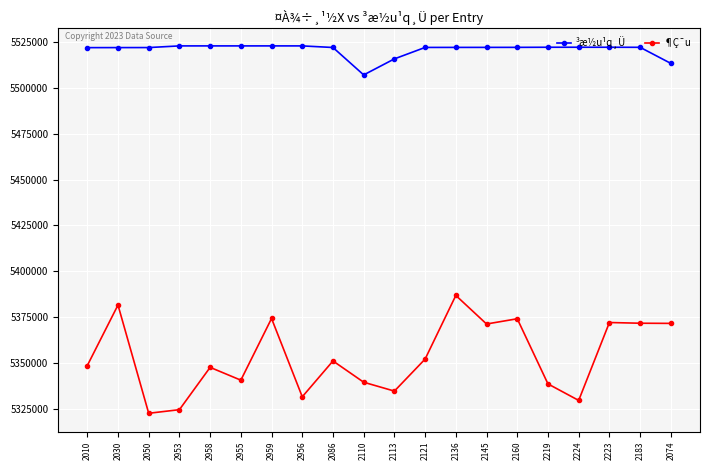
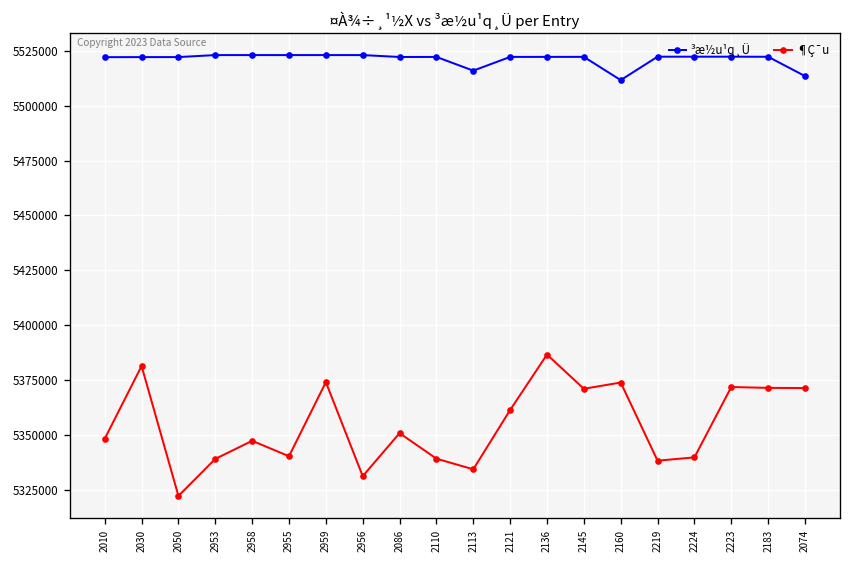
  {
    "³æ½u¹q¸Ü": {
      "2953": 5523000,
      "2958": 5523000,
      "2955": 5523000,
      "2959": 5523000,
      "2956": 5523000,
      "2086": 5522000,
-     "2110": 5507000,
+     "2110": 5522000,
      "2113": 5516000,
      "2121": 5522000,
      "2136": 5522000,
      "2145": 5522000,
-     "2160": 5522000,
+     "2160": 5512000,
      "2219": 5522000,
      "2224": 5522000,
      "2223": 5522000,
      "2183": 5522000,
      "2074": 5513000
    },
    "¶Ç¯u": {
      "2010": 5348000,
      "2030": 5382000,
      "2050": 5322000,
-     "2953": 5324000,
+     "2953": 5339000,
      "2958": 5348000,
      "2955": 5341000,
      "2959": 5374000,
      "2956": 5331000,
      "2086": 5351000,
      "2110": 5339000,
      "2113": 5335000,
-     "2121": 5352000,
+     "2121": 5362000,
      "2136": 5387000,
      "2145": 5371000,
      "2160": 5374000,
      "2219": 5338000,
-     "2224": 5329000,
+     "2224": 5340000,
      "2223": 5372000,
      "2183": 5372000,
      "2074": 5372000
    }
  }
